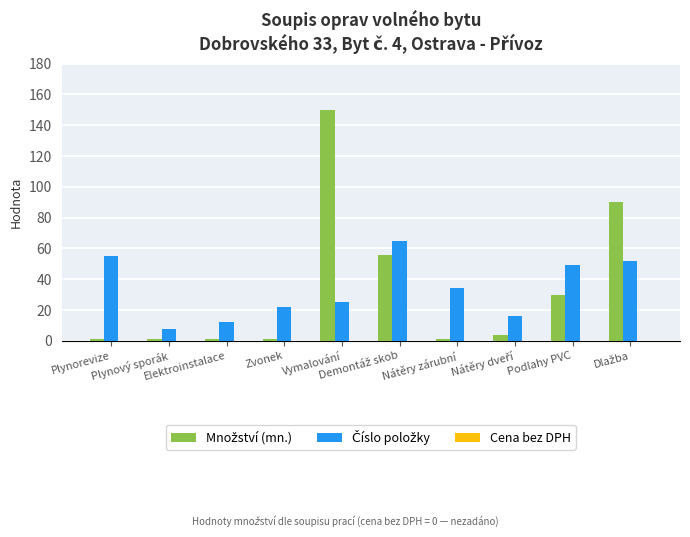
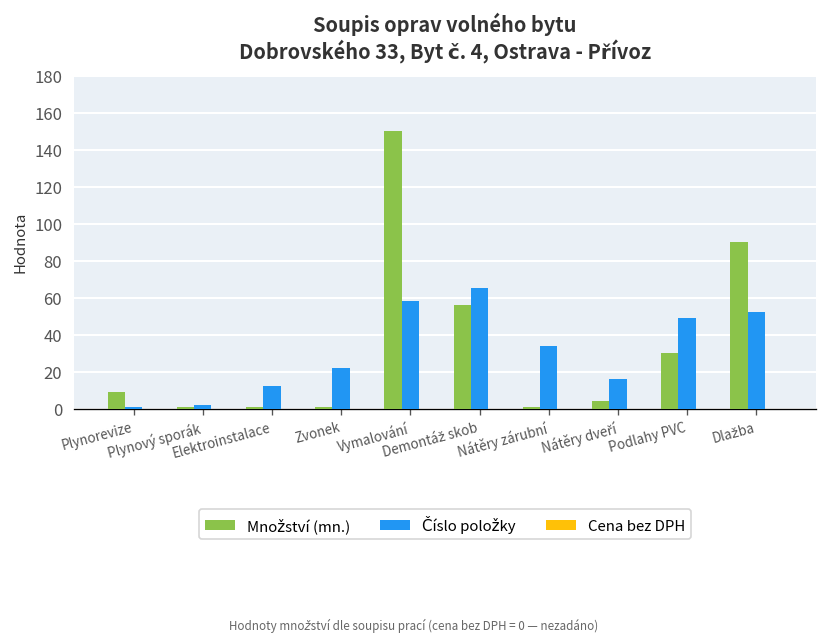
  {
    "Množství (mn.)": {
-     "Plynorevize": 1,
+     "Plynorevize": 9,
      "Vymalování": 150,
      "Demontáž skob": 56,
      "Nátěry dveří": 4,
      "Podlahy PVC": 30,
      "Dlažba": 90
    },
    "Číslo položky": {
-     "Plynorevize": 55,
-     "Plynový sporák": 8,
+     "Plynorevize": 1,
+     "Plynový sporák": 2,
      "Elektroinstalace": 12,
      "Zvonek": 22,
-     "Vymalování": 25,
+     "Vymalování": 58,
      "Demontáž skob": 65,
      "Nátěry zárubní": 34,
      "Nátěry dveří": 16,
      "Podlahy PVC": 49,
      "Dlažba": 52
    },
    "Cena bez DPH": {
      "Plynorevize": 0,
      "Plynový sporák": 0,
      "Elektroinstalace": 0,
      "Zvonek": 0,
      "Vymalování": 0,
      "Demontáž skob": 0,
      "Nátěry zárubní": 0,
      "Nátěry dveří": 0,
      "Podlahy PVC": 0,
      "Dlažba": 0
    }
  }
